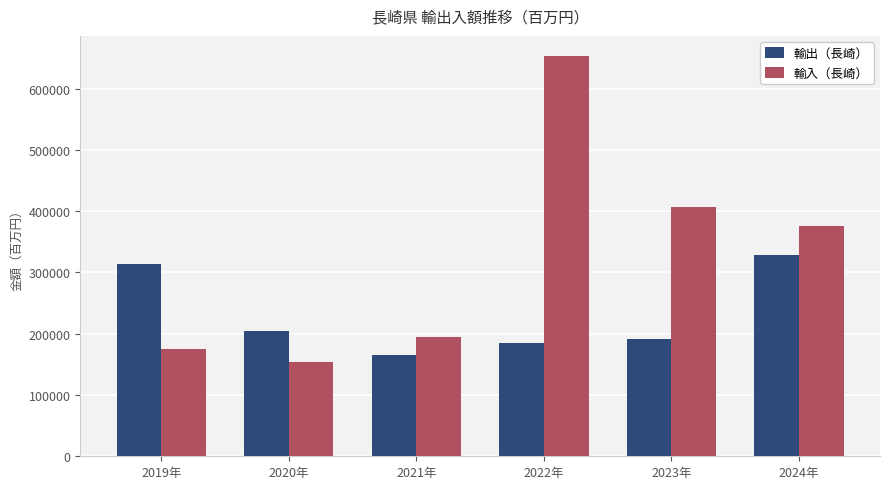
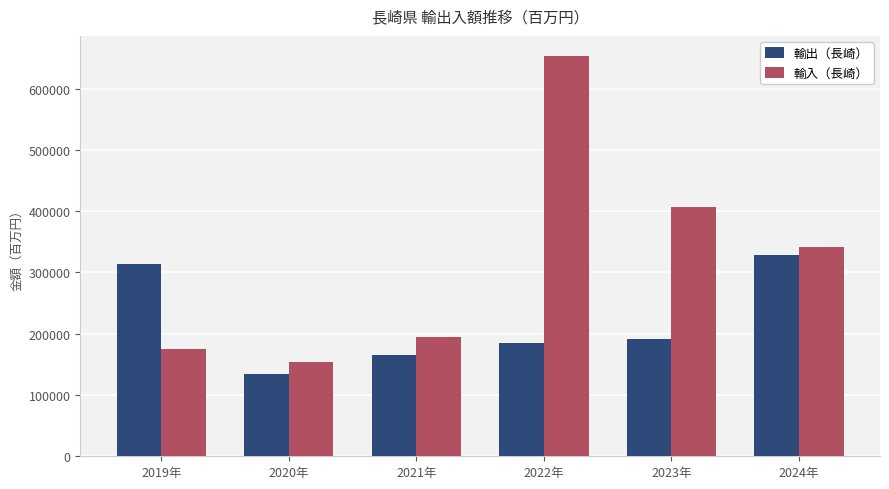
  {
    "輸出（長崎）": {
      "2019年": 310000,
-     "2020年": 200000,
+     "2020年": 130000,
      "2021年": 170000,
      "2022年": 190000,
      "2023年": 190000,
      "2024年": 330000
    },
    "輸入（長崎）": {
      "2019年": 180000,
      "2020年": 150000,
      "2021年": 200000,
      "2022年": 650000,
      "2023年": 410000,
-     "2024年": 380000
+     "2024年": 340000
    }
  }
